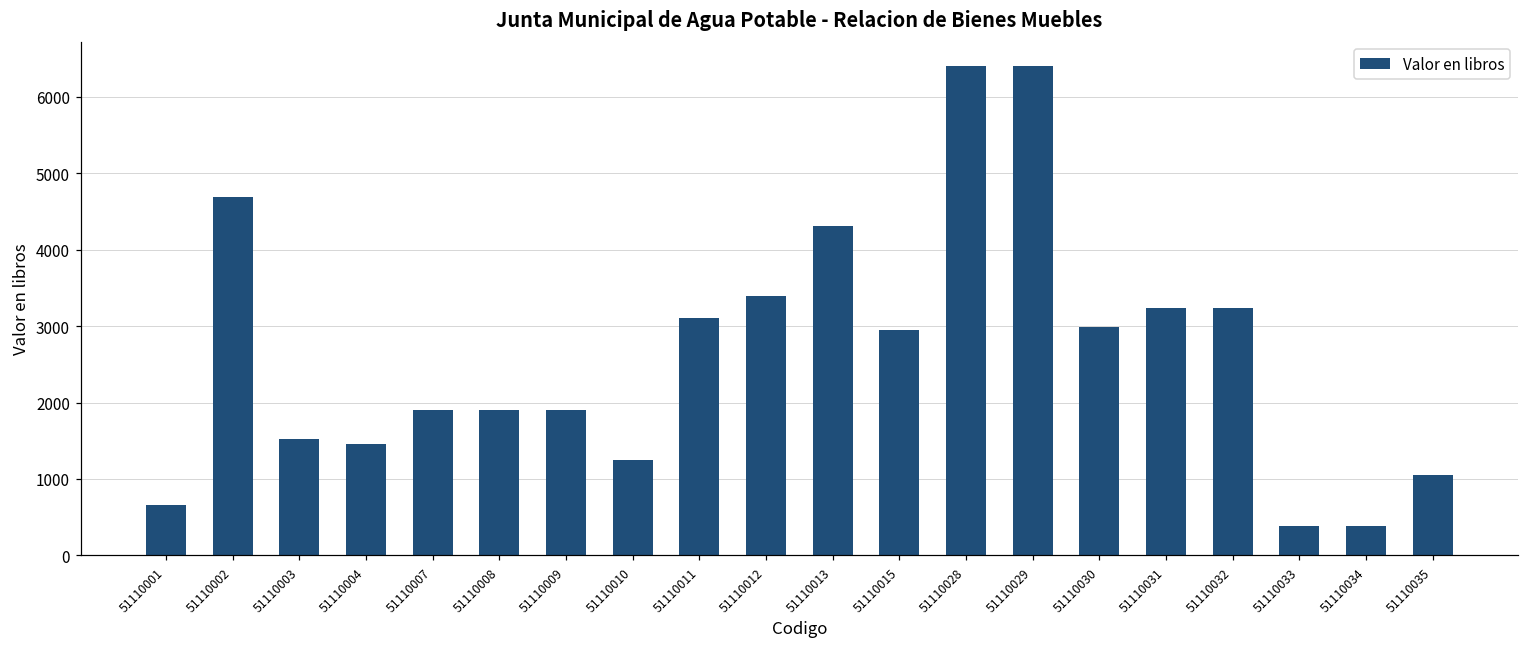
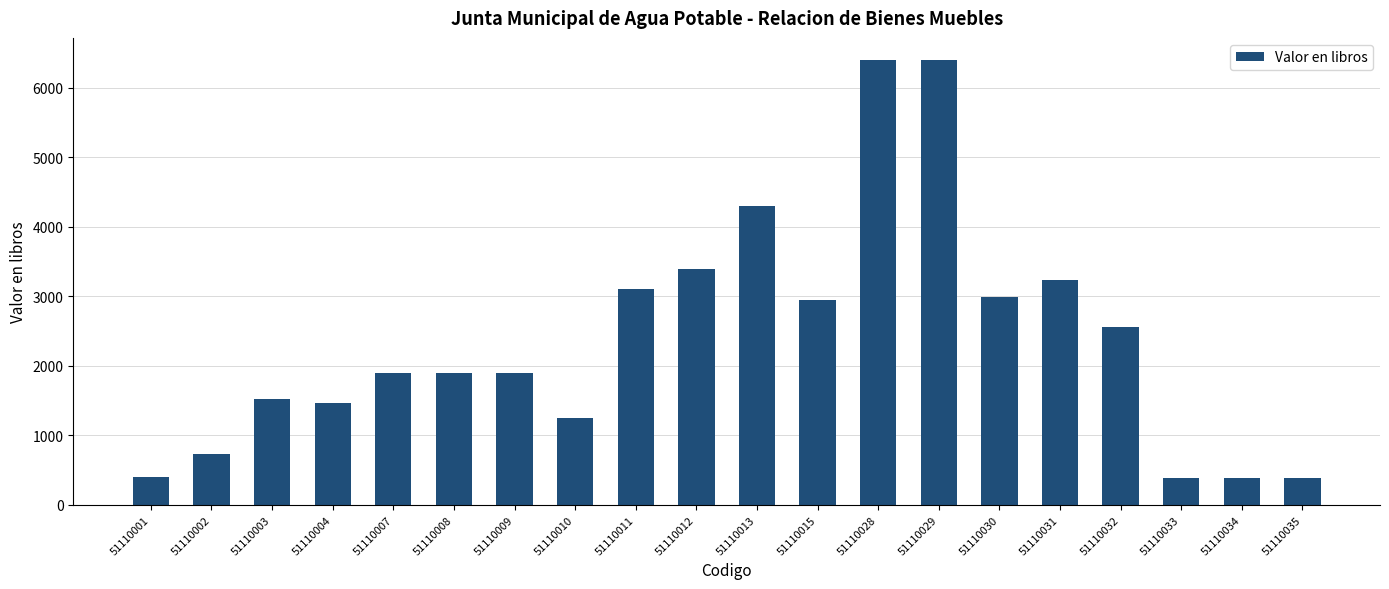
  {
-   "51110001": 700,
-   "51110002": 4700,
+   "51110001": 400,
+   "51110002": 700,
    "51110003": 1500,
    "51110004": 1500,
    "51110007": 1900,
    "51110008": 1900,
    "51110009": 1900,
    "51110010": 1200,
    "51110011": 3100,
    "51110012": 3400,
    "51110013": 4300,
    "51110015": 2900,
    "51110028": 6400,
    "51110029": 6400,
    "51110030": 3000,
    "51110031": 3200,
-   "51110032": 3200,
+   "51110032": 2600,
    "51110033": 400,
    "51110034": 400,
-   "51110035": 1100
+   "51110035": 400
  }
